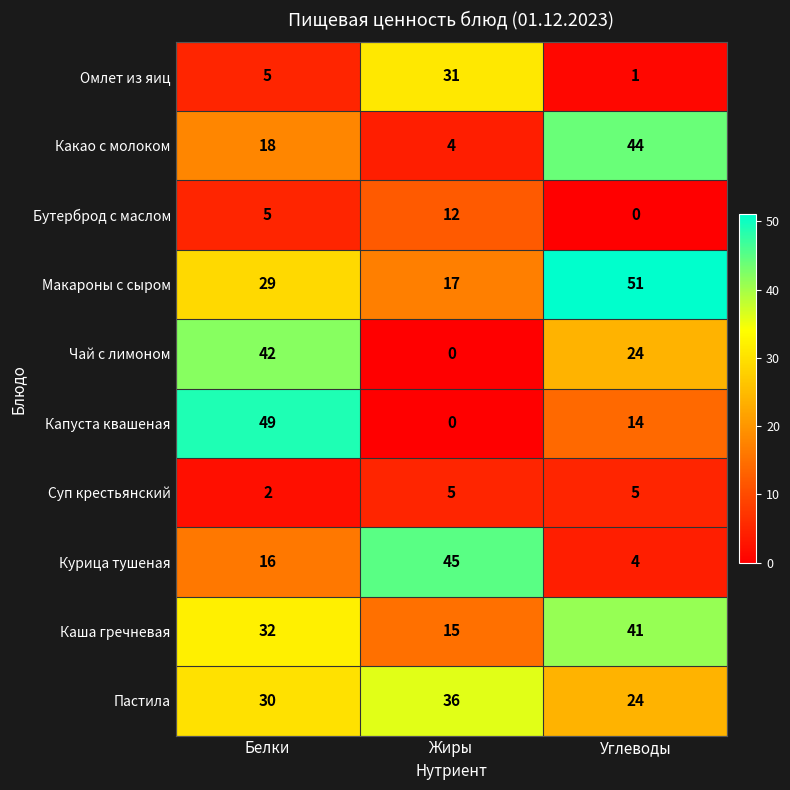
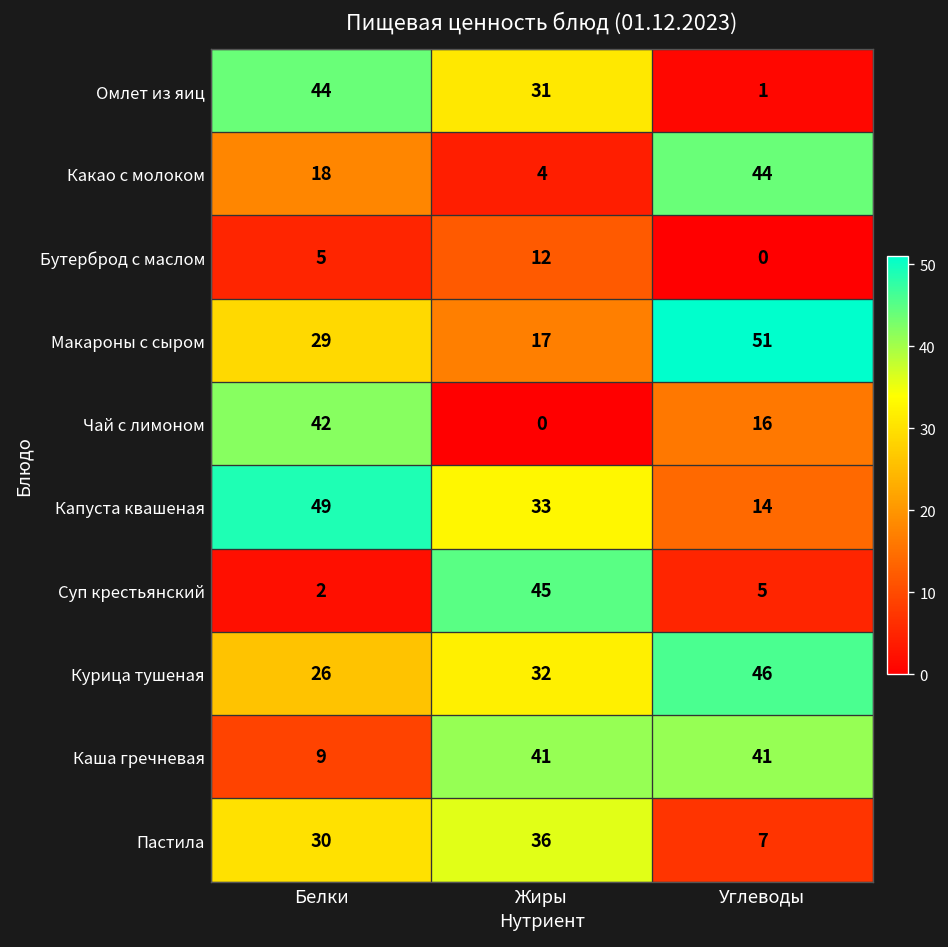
  {
    "Омлет из яиц": {
-     "Белки": 5,
+     "Белки": 44,
      "Жиры": 31,
      "Углеводы": 1
    },
    "Какао с молоком": {
      "Белки": 18,
      "Жиры": 4,
      "Углеводы": 44
    },
    "Бутерброд с маслом": {
      "Белки": 5,
      "Жиры": 12,
      "Углеводы": 0
    },
    "Макароны с сыром": {
      "Белки": 29,
      "Жиры": 17,
      "Углеводы": 51
    },
    "Чай с лимоном": {
      "Белки": 42,
      "Жиры": 0,
-     "Углеводы": 24
+     "Углеводы": 16
    },
    "Капуста квашеная": {
      "Белки": 49,
-     "Жиры": 0,
+     "Жиры": 33,
      "Углеводы": 14
    },
    "Суп крестьянский": {
      "Белки": 2,
-     "Жиры": 5,
+     "Жиры": 45,
      "Углеводы": 5
    },
    "Курица тушеная": {
-     "Белки": 16,
-     "Жиры": 45,
-     "Углеводы": 4
+     "Белки": 26,
+     "Жиры": 32,
+     "Углеводы": 46
    },
    "Каша гречневая": {
-     "Белки": 32,
-     "Жиры": 15,
+     "Белки": 9,
+     "Жиры": 41,
      "Углеводы": 41
    },
    "Пастила": {
      "Белки": 30,
      "Жиры": 36,
-     "Углеводы": 24
+     "Углеводы": 7
    }
  }
